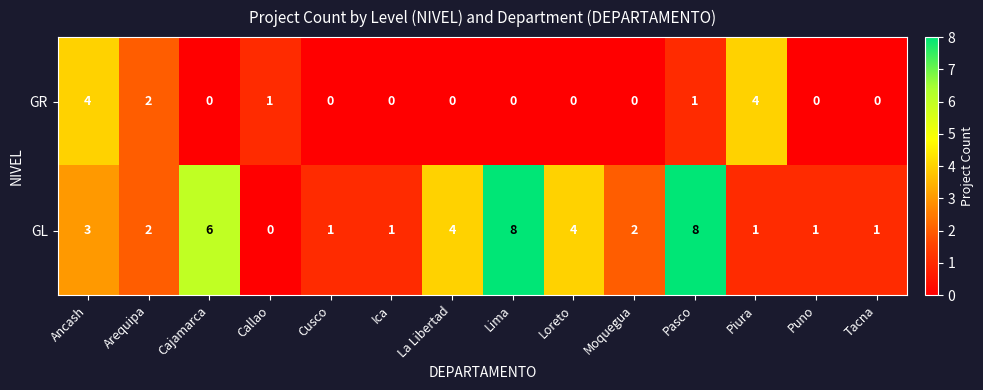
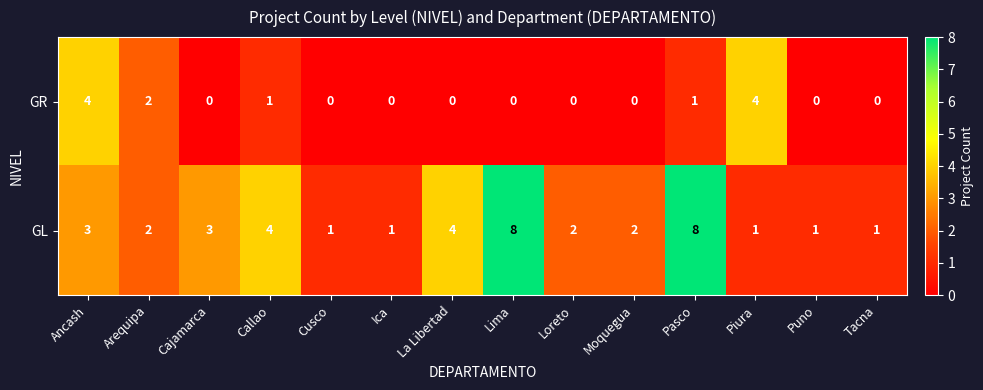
  {
    "GR": {
      "Ancash": 4,
      "Arequipa": 2,
      "Cajamarca": 0,
      "Callao": 1,
      "Cusco": 0,
      "Ica": 0,
      "La Libertad": 0,
      "Lima": 0,
      "Loreto": 0,
      "Moquegua": 0,
      "Pasco": 1,
      "Piura": 4,
      "Puno": 0,
      "Tacna": 0
    },
    "GL": {
      "Ancash": 3,
      "Arequipa": 2,
-     "Cajamarca": 6,
-     "Callao": 0,
+     "Cajamarca": 3,
+     "Callao": 4,
      "Cusco": 1,
      "Ica": 1,
      "La Libertad": 4,
      "Lima": 8,
-     "Loreto": 4,
+     "Loreto": 2,
      "Moquegua": 2,
      "Pasco": 8,
      "Piura": 1,
      "Puno": 1,
      "Tacna": 1
    }
  }
